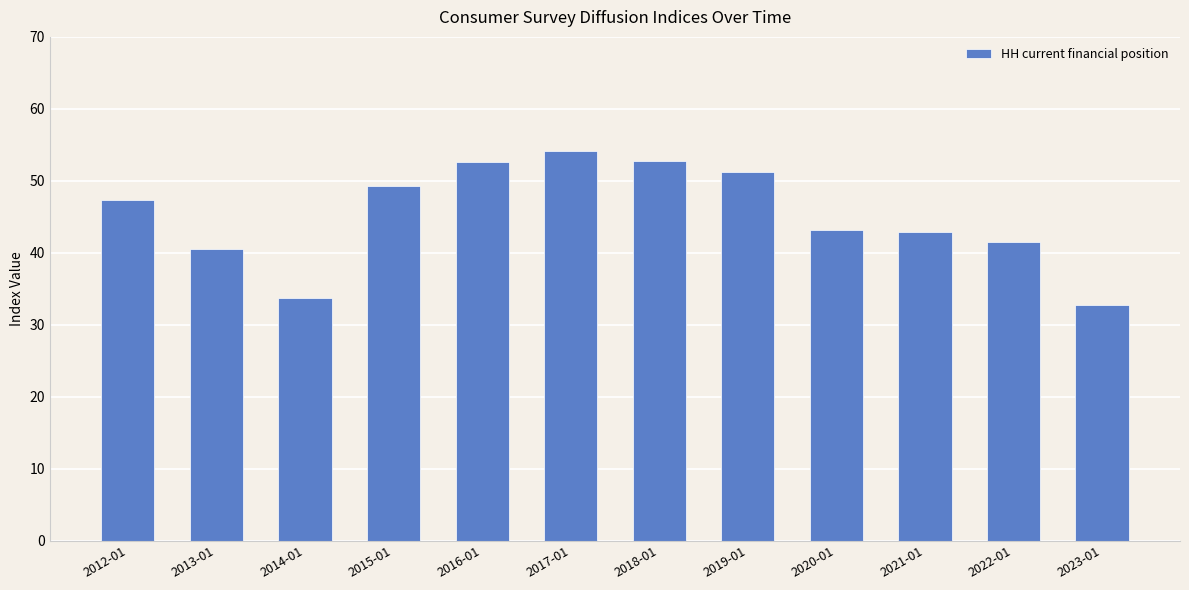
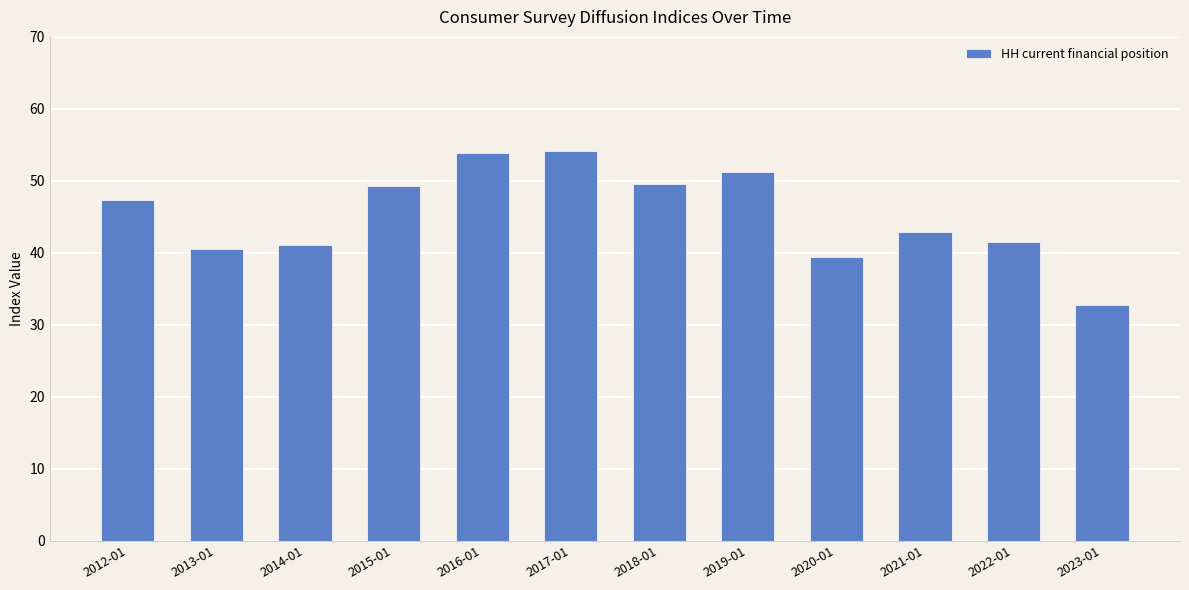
  {
    "2012-01": 47,
    "2013-01": 40,
-   "2014-01": 34,
+   "2014-01": 41,
    "2015-01": 49,
-   "2016-01": 53,
+   "2016-01": 54,
    "2017-01": 54,
-   "2018-01": 53,
+   "2018-01": 50,
    "2019-01": 51,
-   "2020-01": 43,
+   "2020-01": 39,
    "2021-01": 43,
    "2022-01": 41,
    "2023-01": 33
  }
